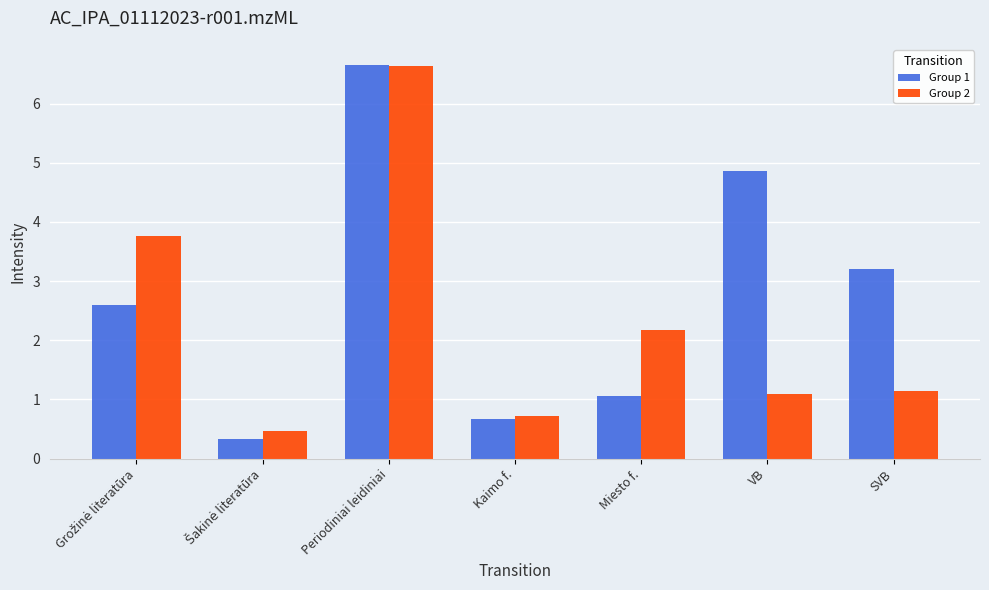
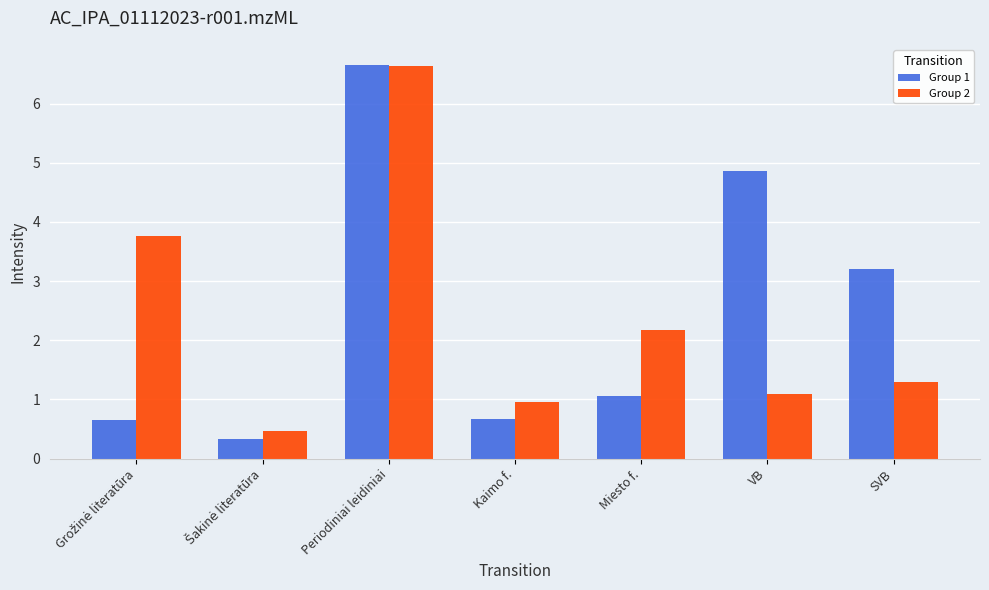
  {
    "Group 1": {
-     "Grožinė literatūra": 2.6,
+     "Grožinė literatūra": 0.7,
      "Šakinė literatūra": 0.3,
      "Periodiniai leidiniai": 6.7,
      "Kaimo f.": 0.7,
      "Miesto f.": 1.1,
      "VB": 4.9,
      "SVB": 3.2
    },
    "Group 2": {
      "Grožinė literatūra": 3.8,
      "Šakinė literatūra": 0.5,
      "Periodiniai leidiniai": 6.6,
-     "Kaimo f.": 0.7,
+     "Kaimo f.": 1.0,
      "Miesto f.": 2.2,
      "VB": 1.1,
-     "SVB": 1.1
+     "SVB": 1.3
    }
  }
